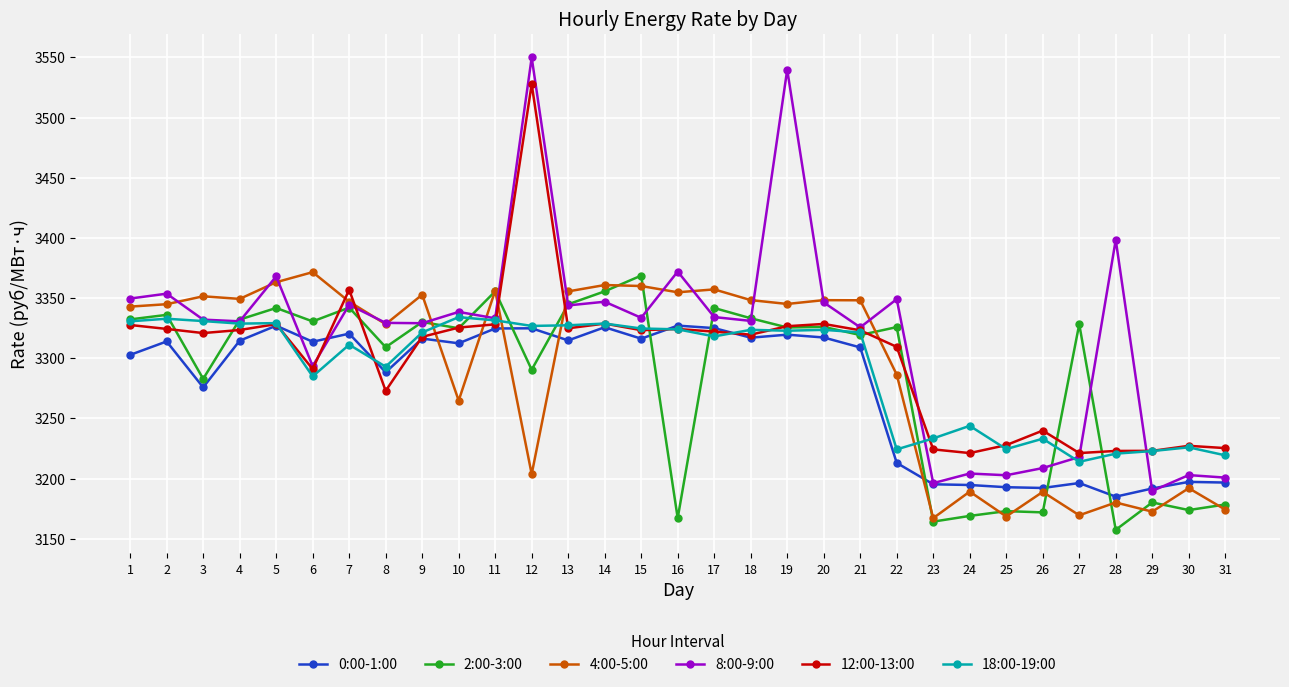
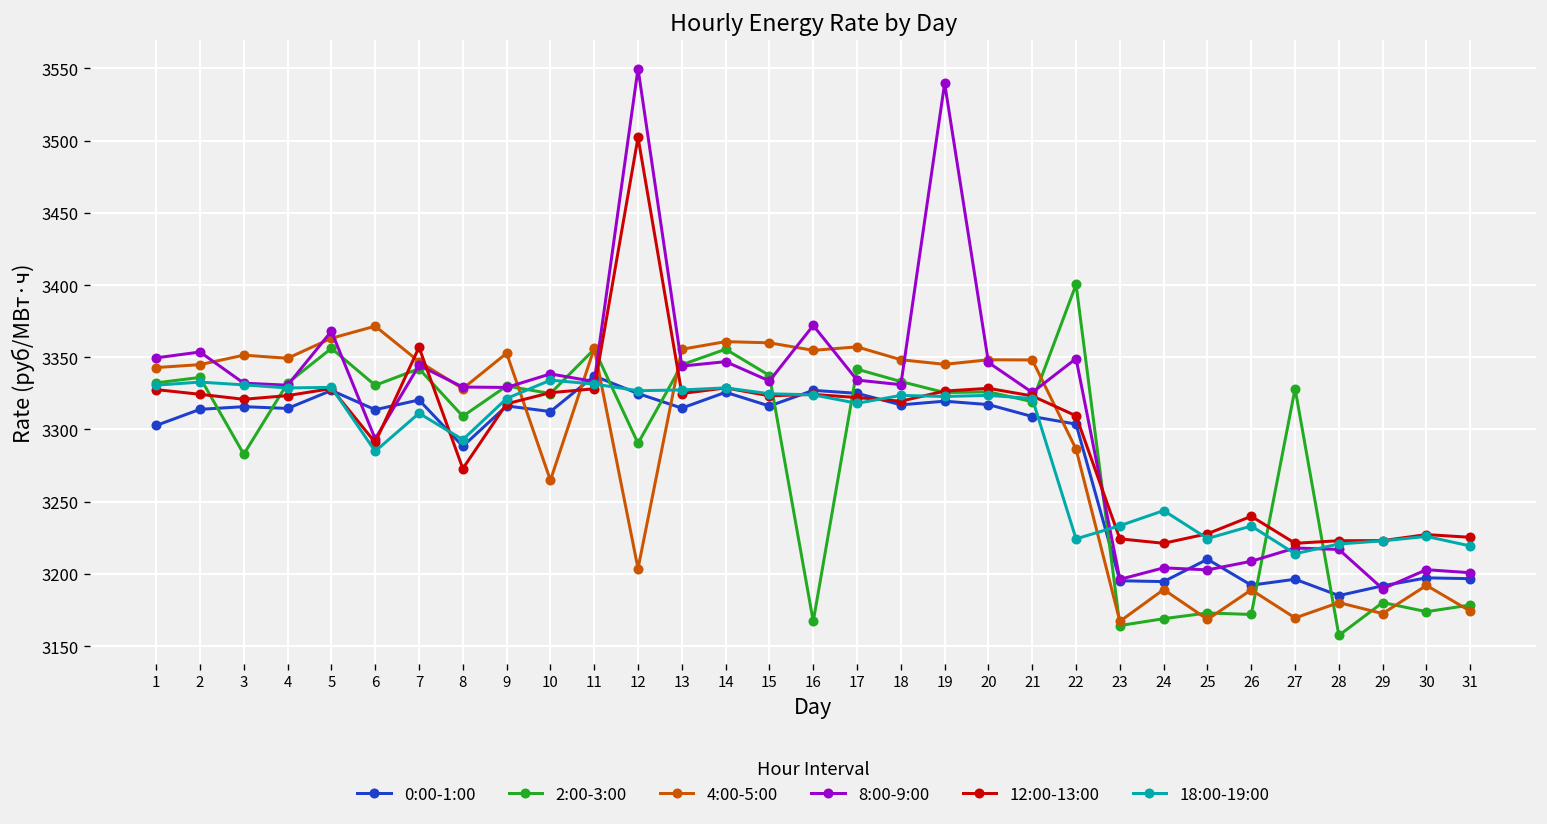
  {
    "0:00-1:00": {
      "1": 3303,
      "2": 3314,
-     "3": 3276,
+     "3": 3316,
      "4": 3315,
      "6": 3314,
      "7": 3320,
      "8": 3288,
      "10": 3312,
-     "11": 3325,
+     "11": 3337,
      "13": 3315,
      "14": 3326,
      "15": 3316,
      "16": 3327,
      "17": 3325,
      "18": 3317,
      "19": 3320,
      "20": 3317,
      "21": 3309,
-     "22": 3213,
+     "22": 3304,
      "24": 3195,
-     "25": 3193,
+     "25": 3210,
      "26": 3192,
      "27": 3196,
      "28": 3185,
      "30": 3197,
      "31": 3197
    },
    "2:00-3:00": {
      "2": 3336,
      "3": 3283,
-     "5": 3342,
+     "5": 3356,
      "6": 3331,
      "7": 3342,
      "8": 3309,
      "12": 3290,
      "14": 3356,
-     "15": 3369,
+     "15": 3337,
      "16": 3167,
      "17": 3342,
      "18": 3333,
      "20": 3326,
      "21": 3319,
-     "22": 3326,
+     "22": 3400,
      "23": 3164,
      "24": 3169,
      "25": 3173,
      "26": 3172,
      "27": 3328,
      "28": 3157,
      "29": 3180,
      "30": 3174,
      "31": 3178
    },
    "4:00-5:00": {
      "1": 3343,
      "2": 3345,
      "3": 3351,
      "4": 3349,
      "5": 3363,
      "6": 3372,
      "7": 3347,
      "9": 3353,
      "10": 3265,
      "12": 3204,
      "13": 3356,
      "14": 3361,
      "15": 3360,
      "16": 3355,
      "17": 3357,
      "18": 3348,
      "19": 3345,
      "21": 3348,
      "22": 3286,
      "23": 3167,
      "24": 3189,
      "25": 3168,
      "26": 3189,
      "27": 3169,
      "28": 3180,
      "29": 3172,
      "30": 3192,
      "31": 3174
    },
    "8:00-9:00": {
      "1": 3350,
      "2": 3354,
      "5": 3368,
      "6": 3293,
      "7": 3344,
      "10": 3338,
      "12": 3550,
      "14": 3347,
      "15": 3334,
      "16": 3372,
      "17": 3334,
      "18": 3331,
      "19": 3540,
      "21": 3326,
      "22": 3349,
      "24": 3204,
      "25": 3203,
      "26": 3209,
      "27": 3218,
-     "28": 3398,
+     "28": 3217,
      "30": 3203,
      "31": 3201
    },
    "12:00-13:00": {
      "1": 3328,
      "2": 3324,
      "3": 3321,
      "4": 3323,
      "6": 3291,
      "7": 3357,
      "8": 3273,
      "11": 3328,
-     "12": 3528,
+     "12": 3502,
      "13": 3325,
      "17": 3322,
      "18": 3320,
      "20": 3328,
      "22": 3309,
      "23": 3224,
      "24": 3221,
      "25": 3228,
      "26": 3240,
      "27": 3221,
      "28": 3223,
      "31": 3225
    },
    "18:00-19:00": {
      "2": 3333,
      "6": 3285,
      "7": 3311,
      "8": 3293,
      "9": 3321,
      "10": 3334,
      "13": 3327,
      "17": 3318,
      "18": 3324,
      "19": 3323,
      "20": 3324,
      "22": 3224,
      "23": 3233,
      "24": 3244,
      "25": 3224,
      "26": 3233,
      "27": 3214,
      "28": 3221,
      "31": 3219
    }
  }
